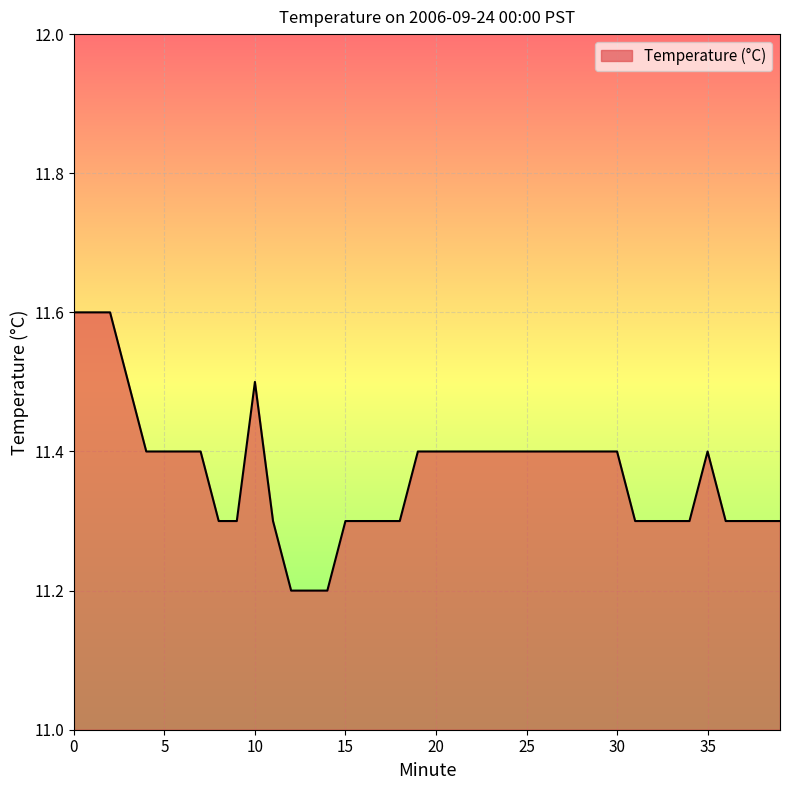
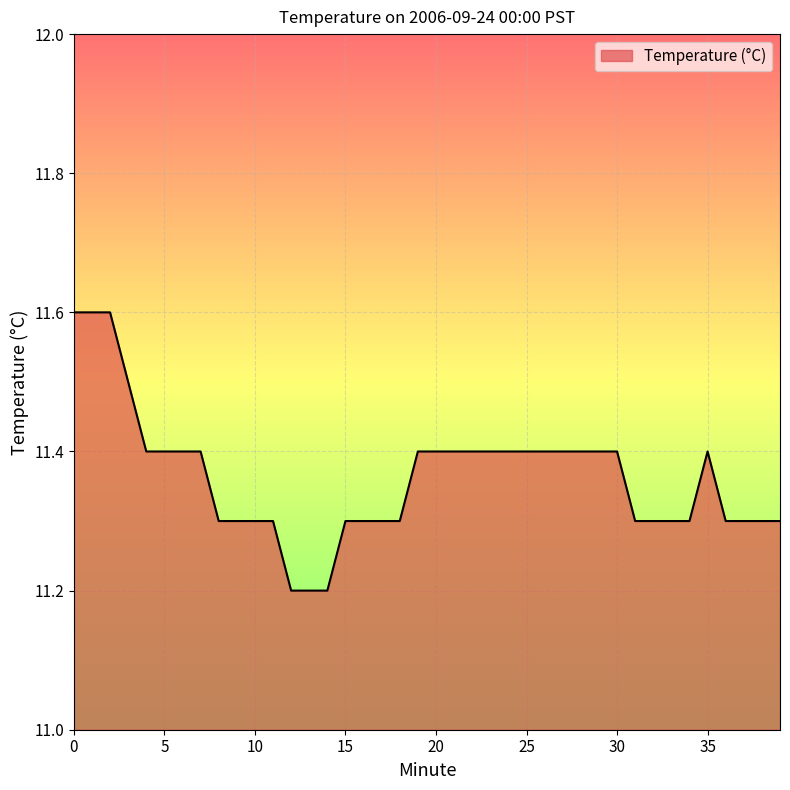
  {
    "0": 11.6,
    "5": 11.4,
-   "10": 11.5,
+   "10": 11.3,
    "15": 11.3,
    "20": 11.4,
    "25": 11.4,
    "30": 11.4,
    "35": 11.4
  }
